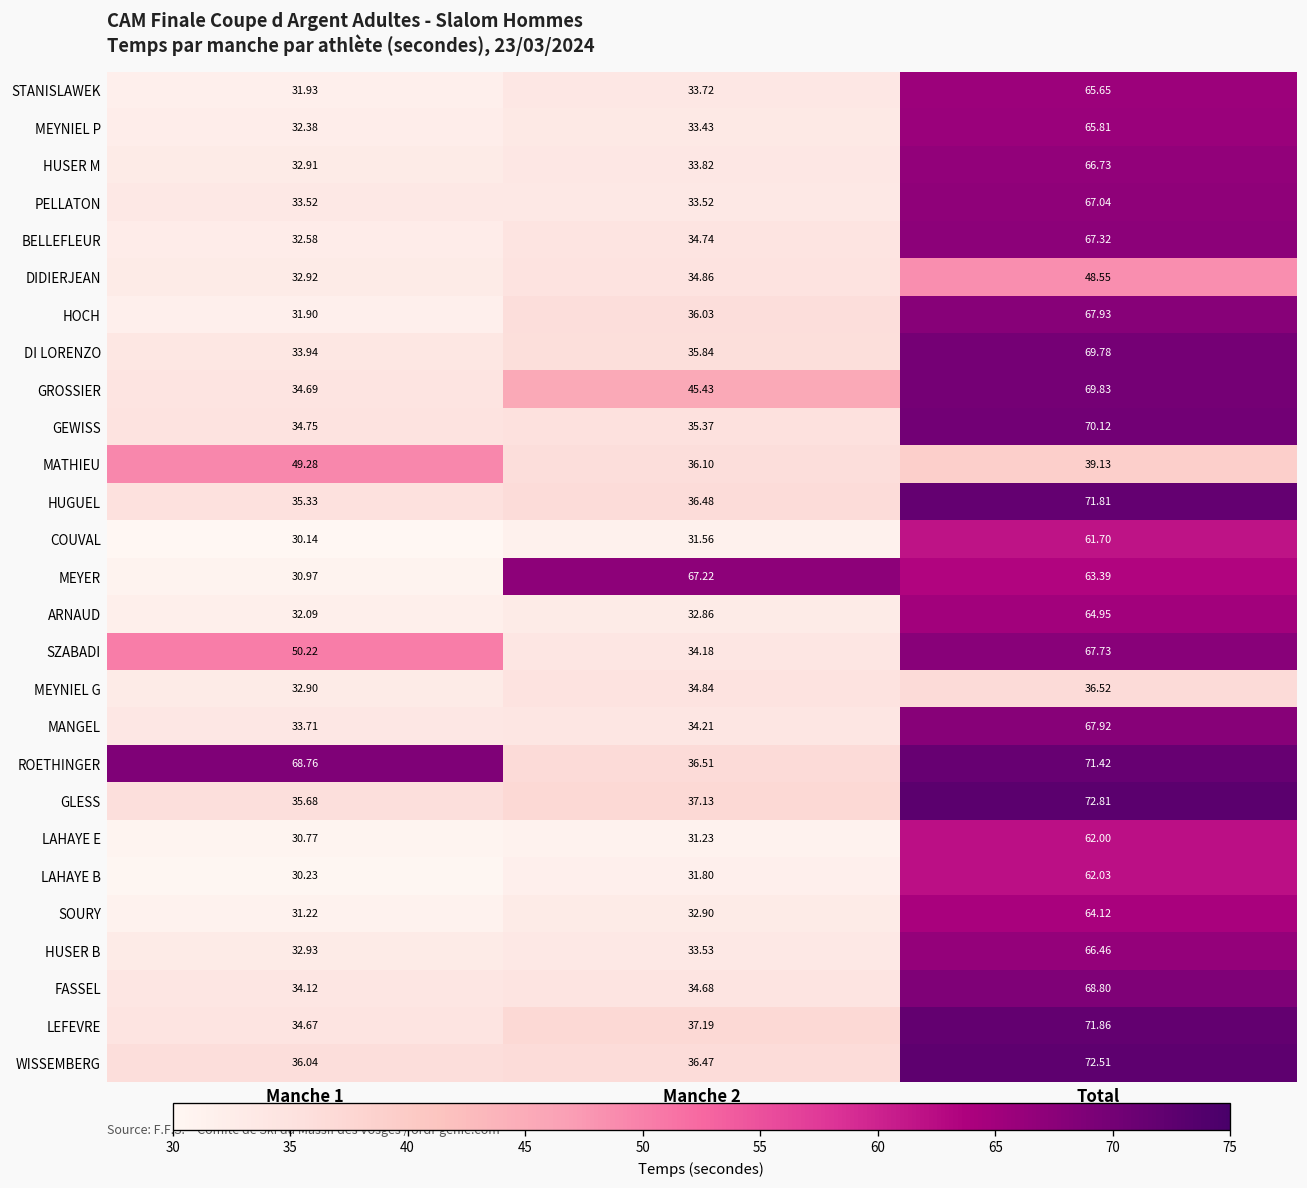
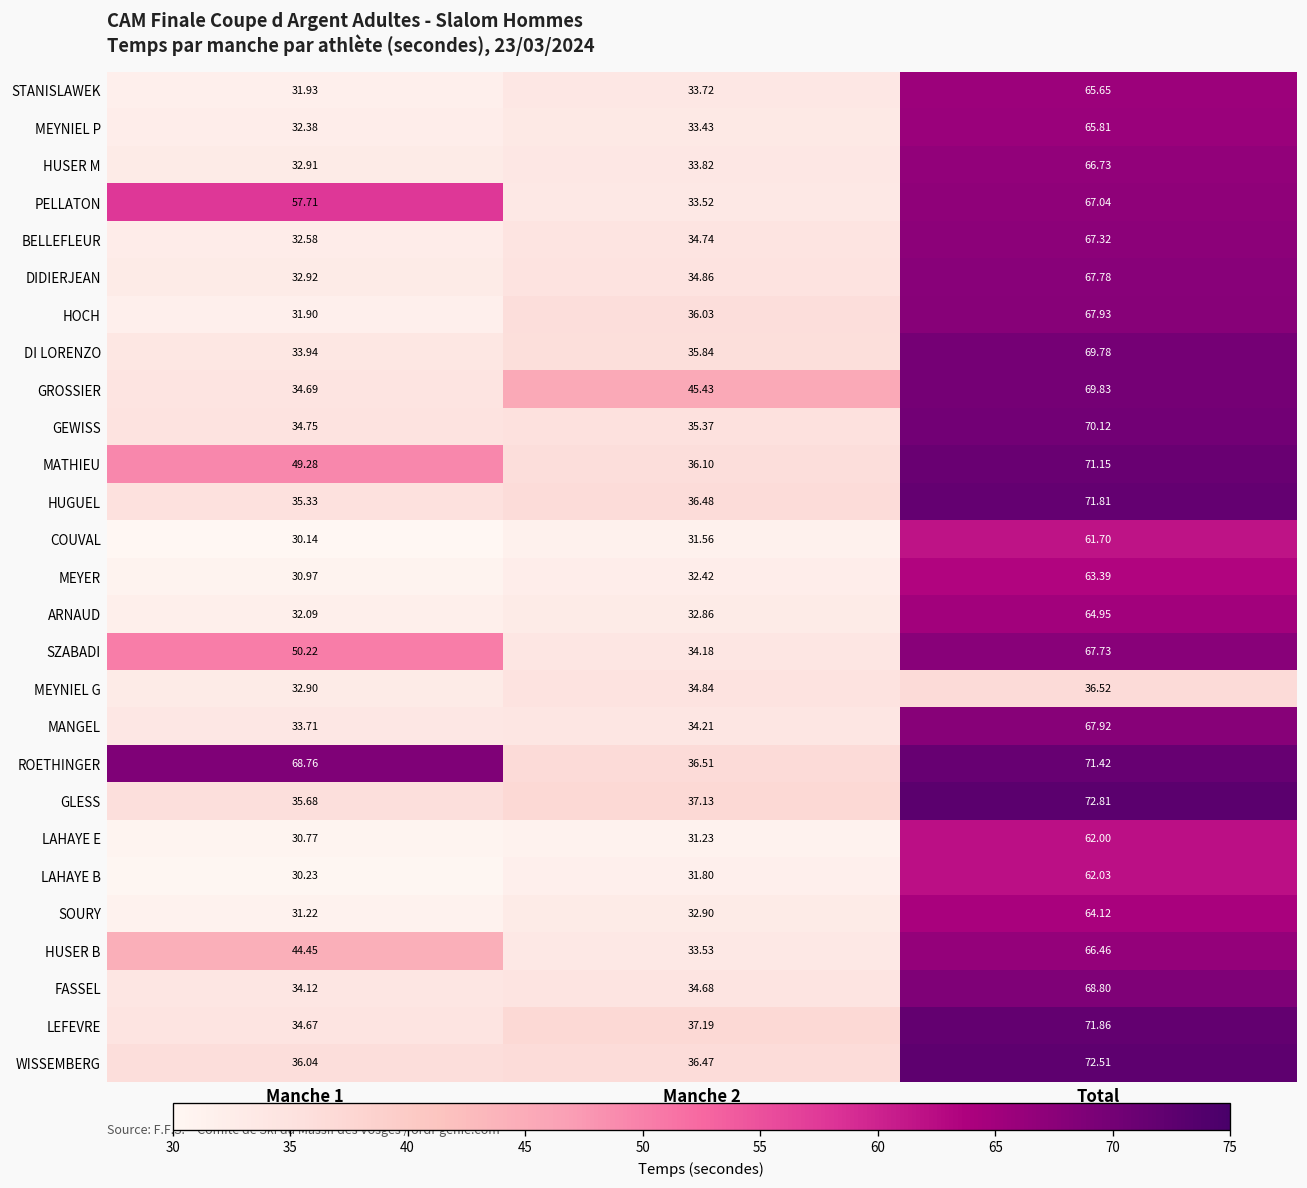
  {
    "STANISLAWEK": {
      "Manche 1": 31.93,
      "Manche 2": 33.72,
      "Total": 65.65
    },
    "MEYNIEL P": {
      "Manche 1": 32.38,
      "Manche 2": 33.43,
      "Total": 65.81
    },
    "HUSER M": {
      "Manche 1": 32.91,
      "Manche 2": 33.82,
      "Total": 66.73
    },
    "PELLATON": {
-     "Manche 1": 33.52,
+     "Manche 1": 57.71,
      "Manche 2": 33.52,
      "Total": 67.04
    },
    "BELLEFLEUR": {
      "Manche 1": 32.58,
      "Manche 2": 34.74,
      "Total": 67.32
    },
    "DIDIERJEAN": {
      "Manche 1": 32.92,
      "Manche 2": 34.86,
-     "Total": 48.55
+     "Total": 67.78
    },
    "HOCH": {
      "Manche 1": 31.90,
      "Manche 2": 36.03,
      "Total": 67.93
    },
    "DI LORENZO": {
      "Manche 1": 33.94,
      "Manche 2": 35.84,
      "Total": 69.78
    },
    "GROSSIER": {
      "Manche 1": 34.69,
      "Manche 2": 45.43,
      "Total": 69.83
    },
    "GEWISS": {
      "Manche 1": 34.75,
      "Manche 2": 35.37,
      "Total": 70.12
    },
    "MATHIEU": {
      "Manche 1": 49.28,
      "Manche 2": 36.10,
-     "Total": 39.13
+     "Total": 71.15
    },
    "HUGUEL": {
      "Manche 1": 35.33,
      "Manche 2": 36.48,
      "Total": 71.81
    },
    "COUVAL": {
      "Manche 1": 30.14,
      "Manche 2": 31.56,
      "Total": 61.70
    },
    "MEYER": {
      "Manche 1": 30.97,
-     "Manche 2": 67.22,
+     "Manche 2": 32.42,
      "Total": 63.39
    },
    "ARNAUD": {
      "Manche 1": 32.09,
      "Manche 2": 32.86,
      "Total": 64.95
    },
    "SZABADI": {
      "Manche 1": 50.22,
      "Manche 2": 34.18,
      "Total": 67.73
    },
    "MEYNIEL G": {
      "Manche 1": 32.90,
      "Manche 2": 34.84,
      "Total": 36.52
    },
    "MANGEL": {
      "Manche 1": 33.71,
      "Manche 2": 34.21,
      "Total": 67.92
    },
    "ROETHINGER": {
      "Manche 1": 68.76,
      "Manche 2": 36.51,
      "Total": 71.42
    },
    "GLESS": {
      "Manche 1": 35.68,
      "Manche 2": 37.13,
      "Total": 72.81
    },
    "LAHAYE E": {
      "Manche 1": 30.77,
      "Manche 2": 31.23,
      "Total": 62.00
    },
    "LAHAYE B": {
      "Manche 1": 30.23,
      "Manche 2": 31.80,
      "Total": 62.03
    },
    "SOURY": {
      "Manche 1": 31.22,
      "Manche 2": 32.90,
      "Total": 64.12
    },
    "HUSER B": {
-     "Manche 1": 32.93,
+     "Manche 1": 44.45,
      "Manche 2": 33.53,
      "Total": 66.46
    },
    "FASSEL": {
      "Manche 1": 34.12,
      "Manche 2": 34.68,
      "Total": 68.80
    },
    "LEFEVRE": {
      "Manche 1": 34.67,
      "Manche 2": 37.19,
      "Total": 71.86
    },
    "WISSEMBERG": {
      "Manche 1": 36.04,
      "Manche 2": 36.47,
      "Total": 72.51
    }
  }
